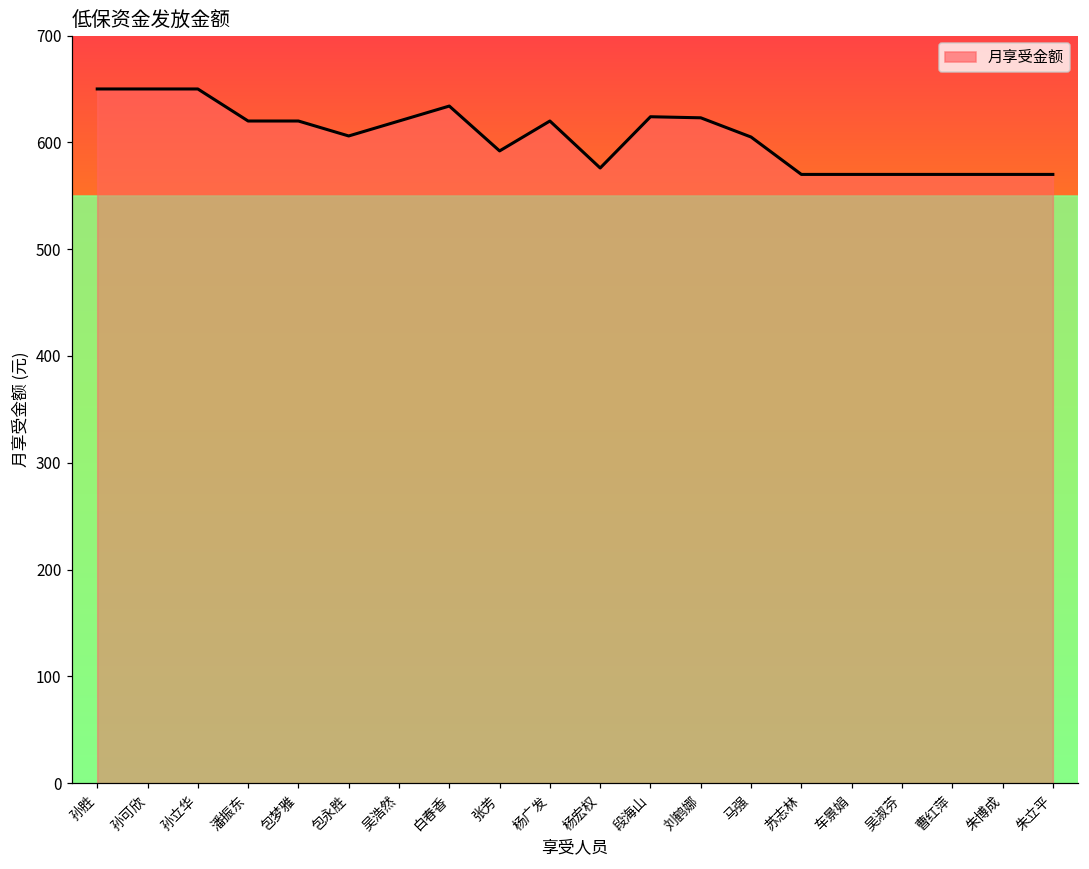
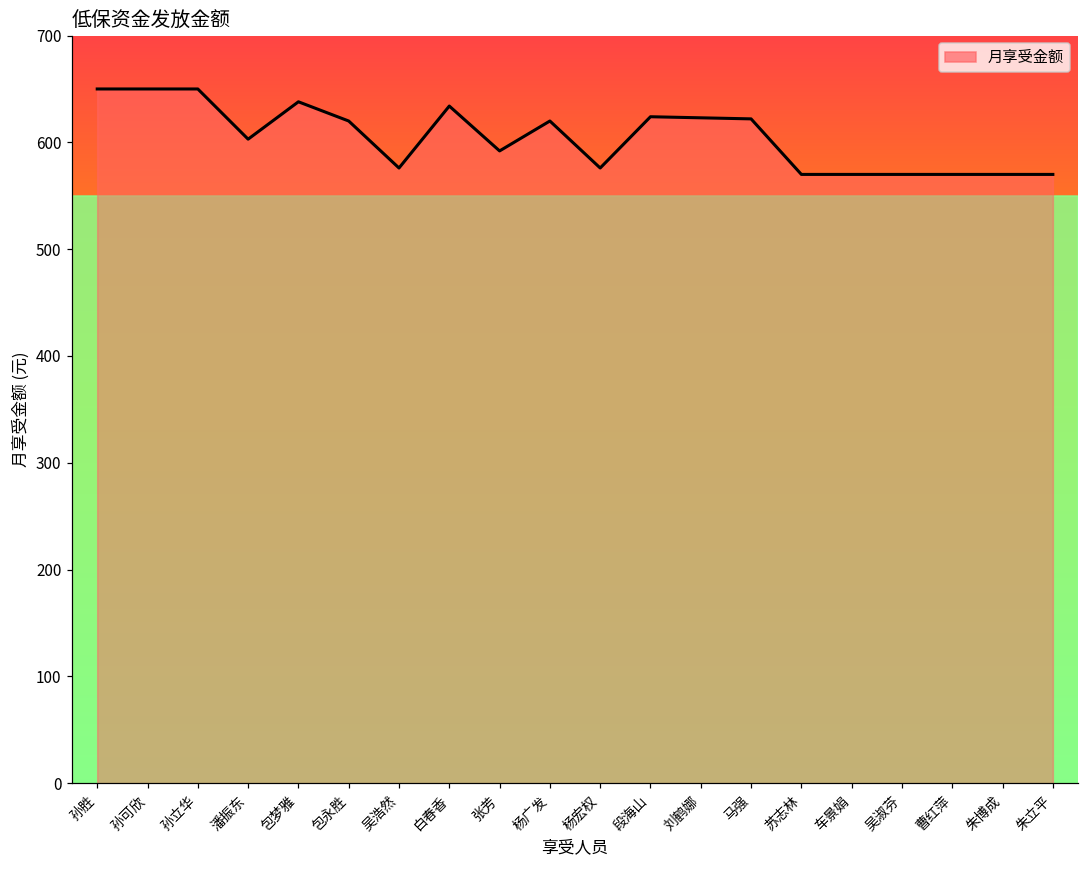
  {
    "孙胜": 650,
    "孙可欣": 650,
    "孙立华": 650,
-   "潘振东": 620,
-   "包梦雅": 620,
-   "包永胜": 610,
-   "吴浩然": 620,
+   "潘振东": 600,
+   "包梦雅": 640,
+   "包永胜": 620,
+   "吴浩然": 580,
    "白春香": 630,
    "张芳": 590,
    "杨广发": 620,
    "杨宏权": 580,
    "段海山": 620,
    "刘鹤娜": 620,
-   "马强": 610,
+   "马强": 620,
    "苏志林": 570,
    "车景娟": 570,
    "吴淑芬": 570,
    "曹红萍": 570,
    "朱博成": 570,
    "朱立平": 570
  }
